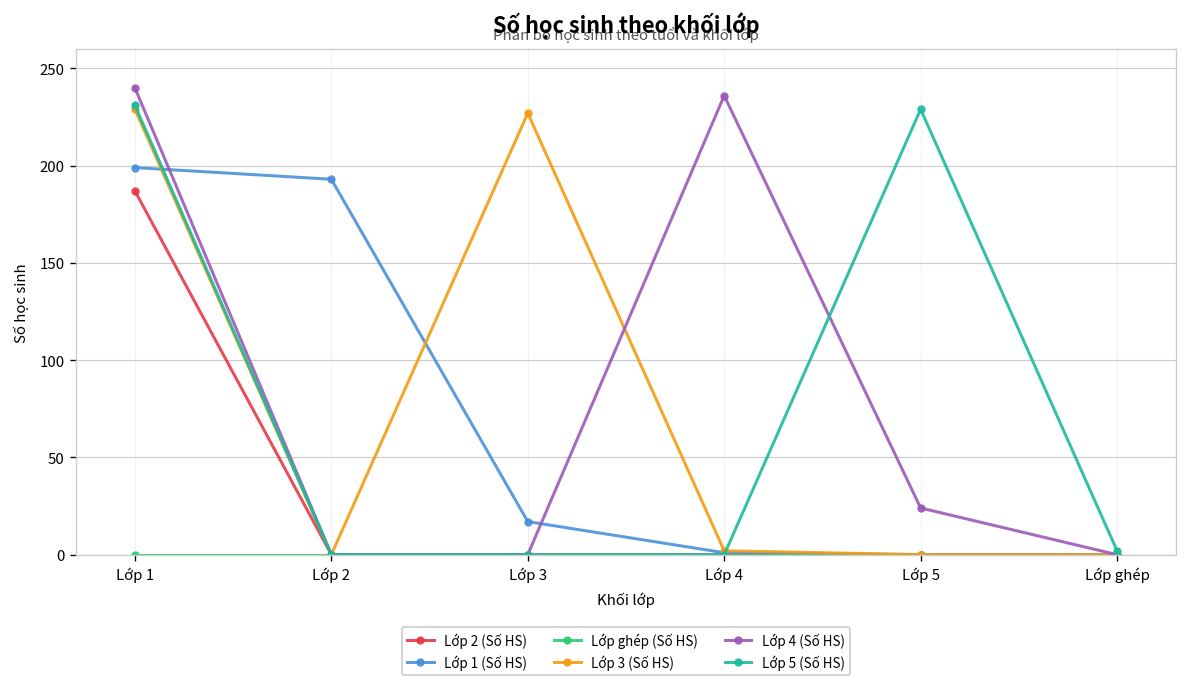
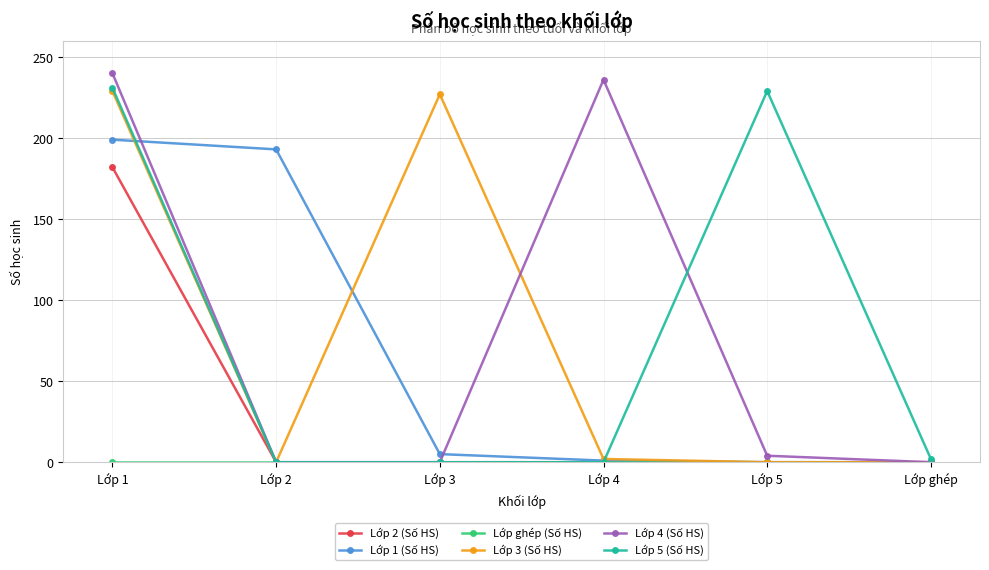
  {
    "Lớp 2 (Số HS)": {
-     "Lớp 1": 187
+     "Lớp 1": 182
    },
    "Lớp 1 (Số HS)": {
      "Lớp 1": 199,
      "Lớp 2": 193,
-     "Lớp 3": 17
+     "Lớp 3": 5
    },
    "Lớp 3 (Số HS)": {
      "Lớp 1": 229,
      "Lớp 3": 227
    },
    "Lớp 4 (Số HS)": {
      "Lớp 1": 240,
      "Lớp 4": 236,
-     "Lớp 5": 24
+     "Lớp 5": 4
    }
  }
